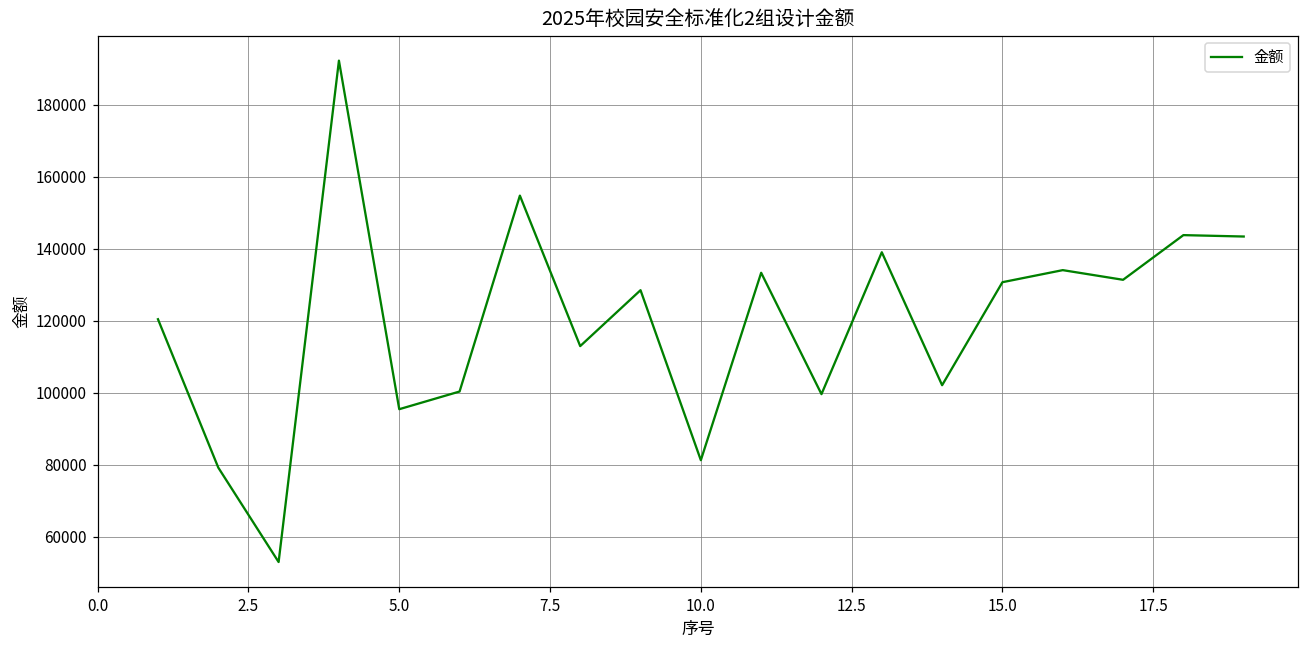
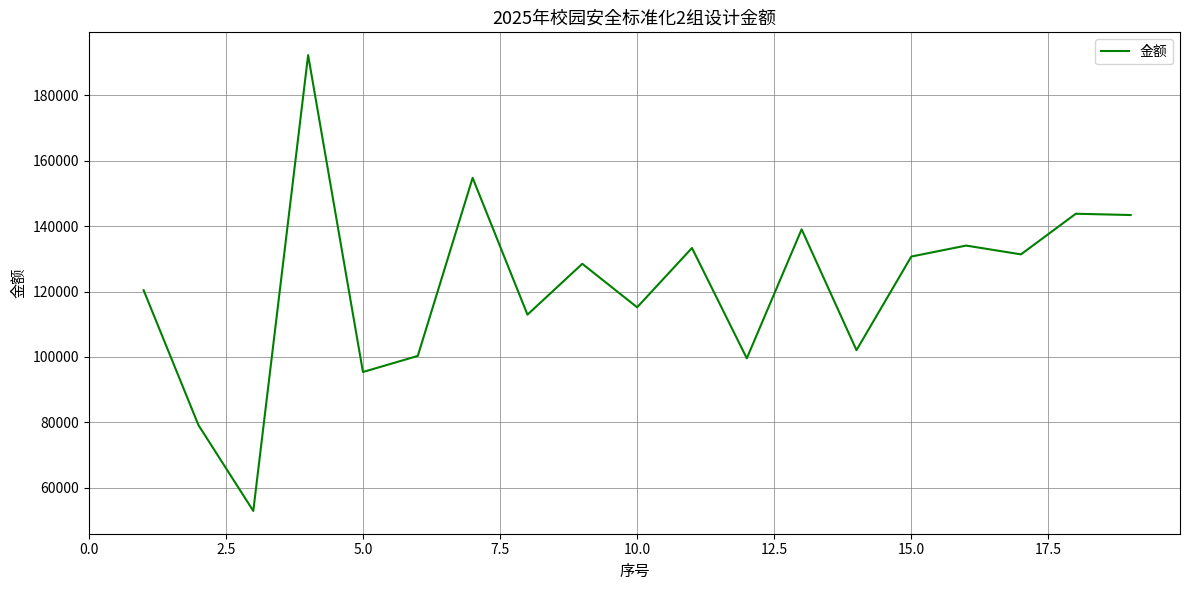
  {
    "5.0": 95000,
-   "10.0": 81000,
+   "10.0": 115000,
    "15.0": 131000
  }
